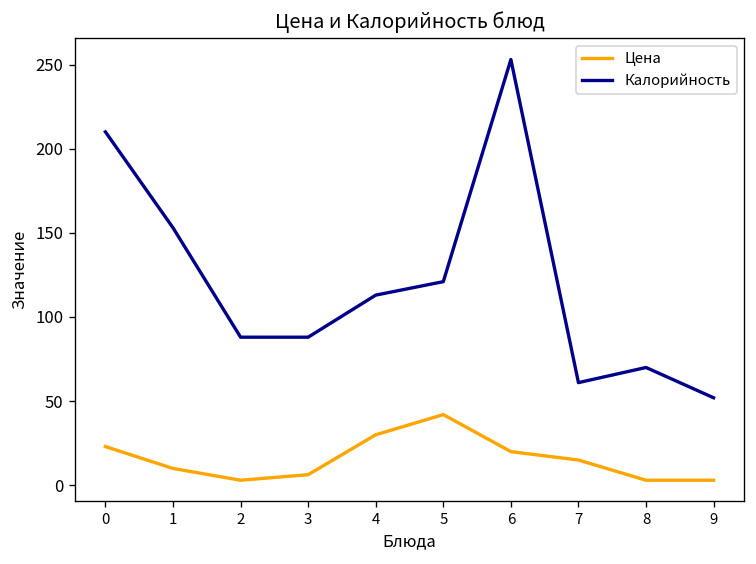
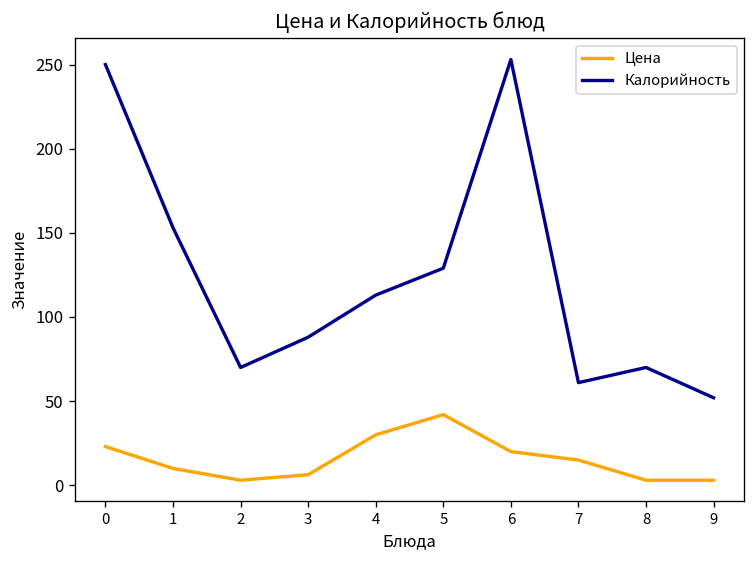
  {
    "Цена": {
      "0": 23,
      "1": 10,
      "2": 3,
      "3": 6,
      "4": 30,
      "5": 42,
      "6": 20,
      "7": 15,
      "8": 3,
      "9": 3
    },
    "Калорийность": {
-     "0": 210,
+     "0": 250,
      "1": 153,
-     "2": 88,
+     "2": 70,
      "3": 88,
      "4": 113,
-     "5": 121,
+     "5": 129,
      "6": 253,
      "7": 61,
      "8": 70,
      "9": 52
    }
  }
